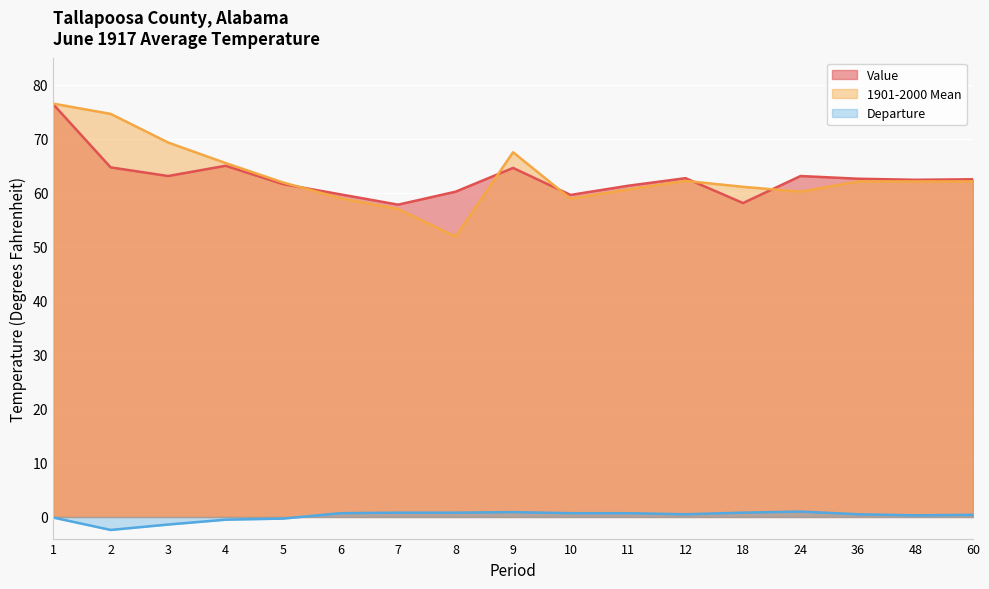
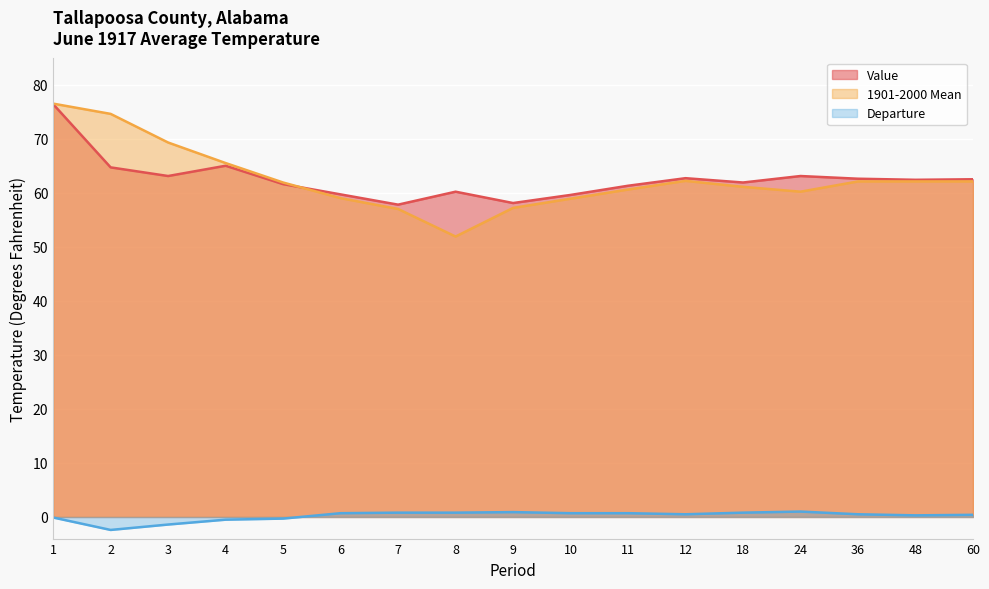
  {
    "Value": {
      "2": 65,
      "3": 63,
      "4": 65,
      "6": 60,
      "7": 58,
      "8": 60,
-     "9": 65,
+     "9": 58,
      "10": 60,
      "11": 61,
      "12": 63,
-     "18": 58,
+     "18": 62,
      "24": 63,
      "36": 63
    },
    "1901-2000 Mean": {
      "2": 75,
      "3": 69,
      "4": 66,
      "6": 59,
      "7": 57,
      "8": 52,
-     "9": 68,
+     "9": 57,
      "10": 59,
      "11": 61,
      "12": 62,
      "18": 61,
      "24": 60,
      "36": 62
    }
  }
